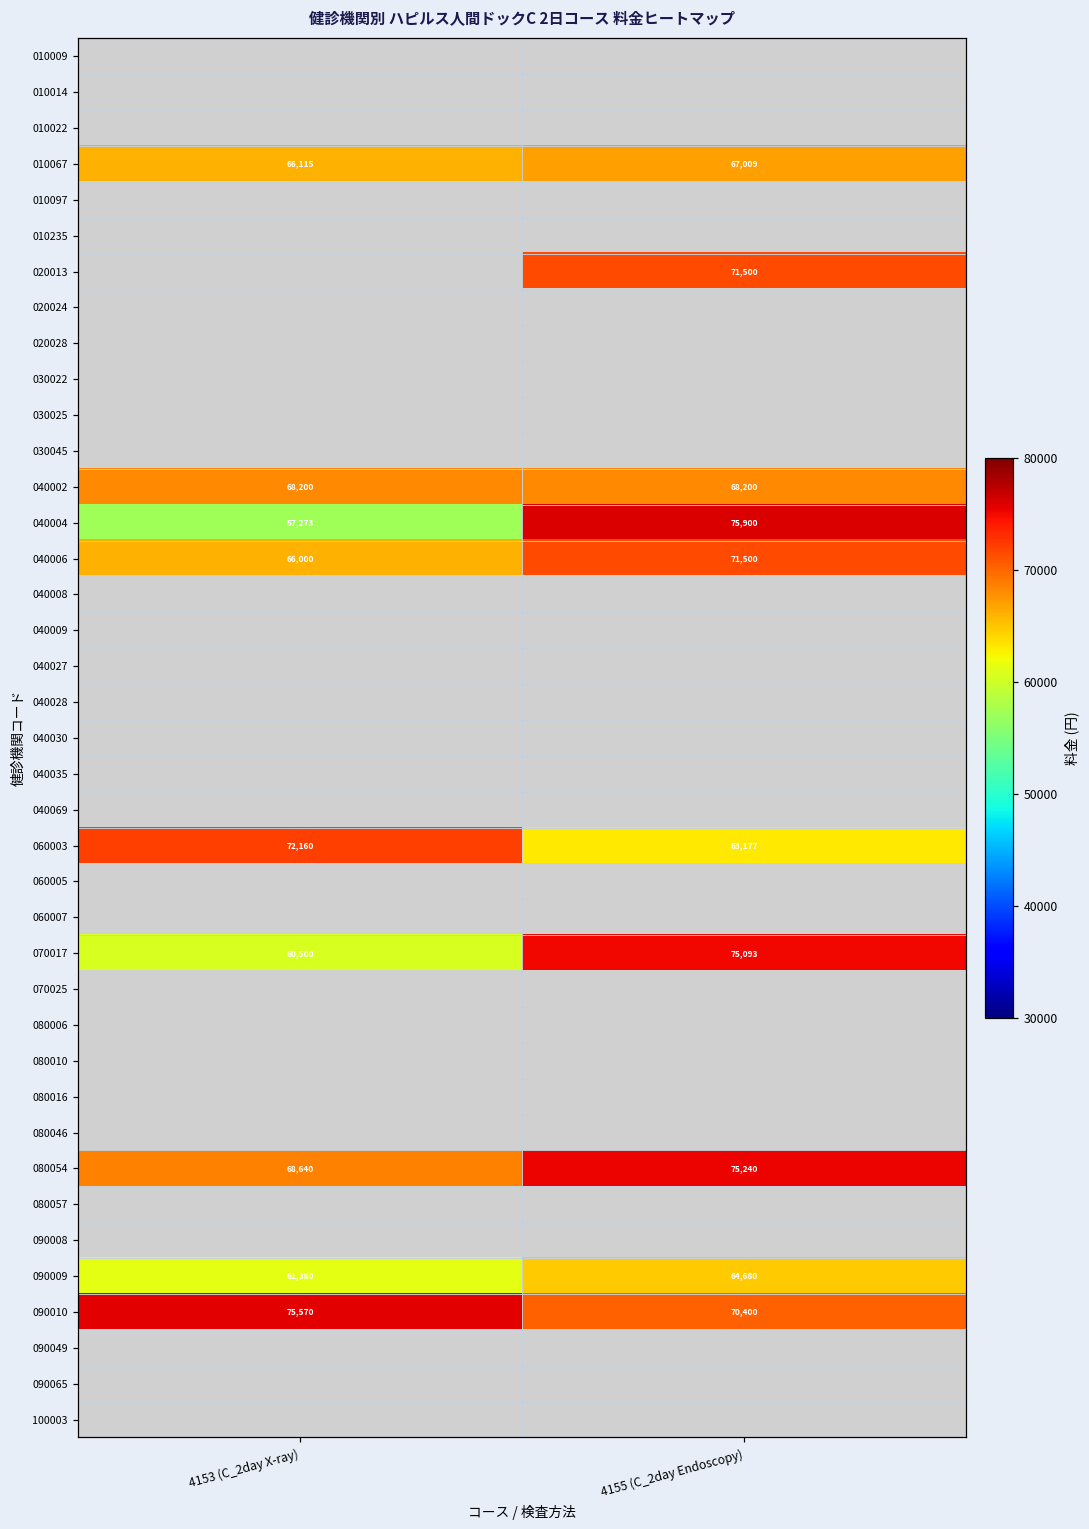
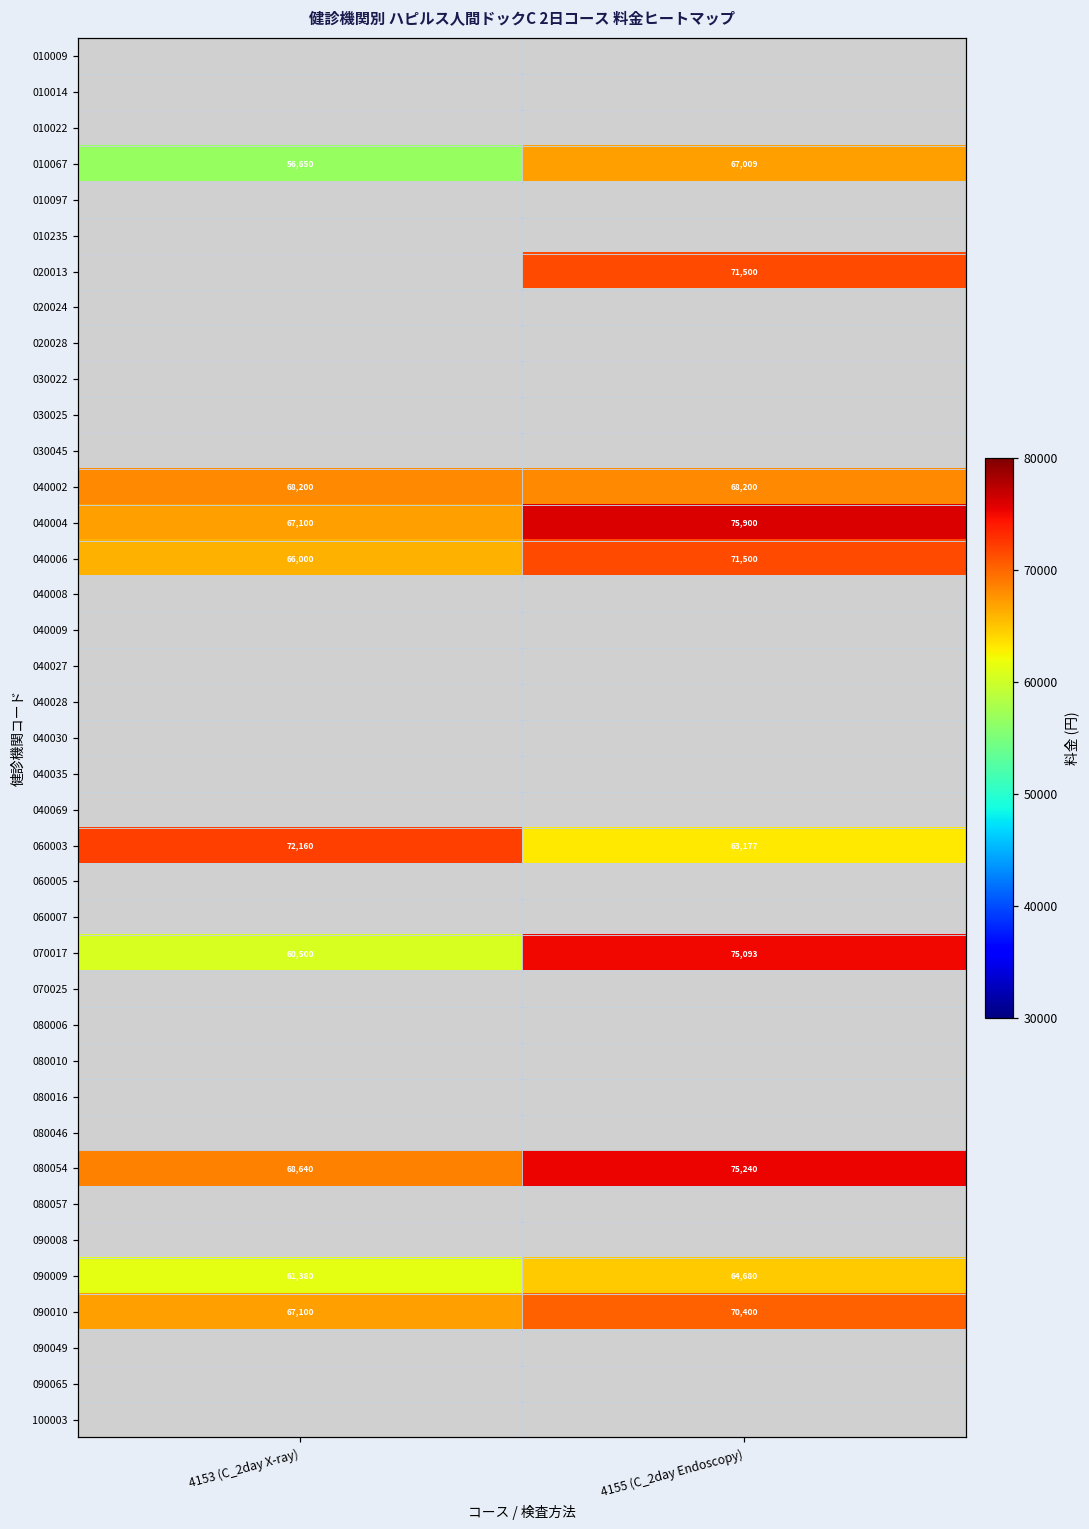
  {
    "010067": {
-     "4153 (C_2day X-ray)": "66,115",
+     "4153 (C_2day X-ray)": "56,650",
      "4155 (C_2day Endoscopy)": "67,009"
    },
    "020013": {
      "4155 (C_2day Endoscopy)": "71,500"
    },
    "040002": {
      "4153 (C_2day X-ray)": "68,200",
      "4155 (C_2day Endoscopy)": "68,200"
    },
    "040004": {
-     "4153 (C_2day X-ray)": "57,273",
+     "4153 (C_2day X-ray)": "67,100",
      "4155 (C_2day Endoscopy)": "75,900"
    },
    "040006": {
      "4153 (C_2day X-ray)": "66,000",
      "4155 (C_2day Endoscopy)": "71,500"
    },
    "060003": {
      "4153 (C_2day X-ray)": "72,160",
      "4155 (C_2day Endoscopy)": "63,177"
    },
    "070017": {
      "4153 (C_2day X-ray)": "60,500",
      "4155 (C_2day Endoscopy)": "75,093"
    },
    "080054": {
      "4153 (C_2day X-ray)": "68,640",
      "4155 (C_2day Endoscopy)": "75,240"
    },
    "090009": {
      "4153 (C_2day X-ray)": "61,380",
      "4155 (C_2day Endoscopy)": "64,680"
    },
    "090010": {
-     "4153 (C_2day X-ray)": "75,570",
+     "4153 (C_2day X-ray)": "67,100",
      "4155 (C_2day Endoscopy)": "70,400"
    }
  }
